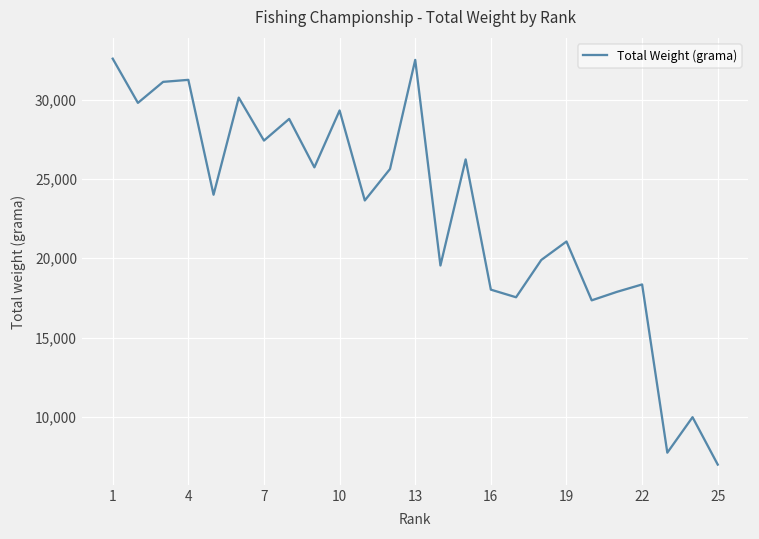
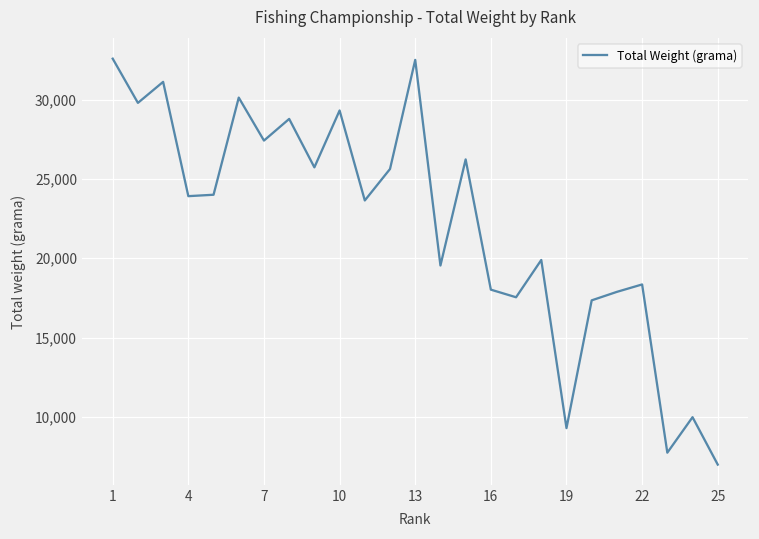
  {
    "1": "32,600",
-   "4": "31,200",
+   "4": "23,900",
    "7": "27,400",
    "10": "29,300",
    "13": "32,500",
    "16": "18,000",
-   "19": "21,100",
+   "19": "9,300",
    "22": "18,300",
    "25": "7,000"
  }
